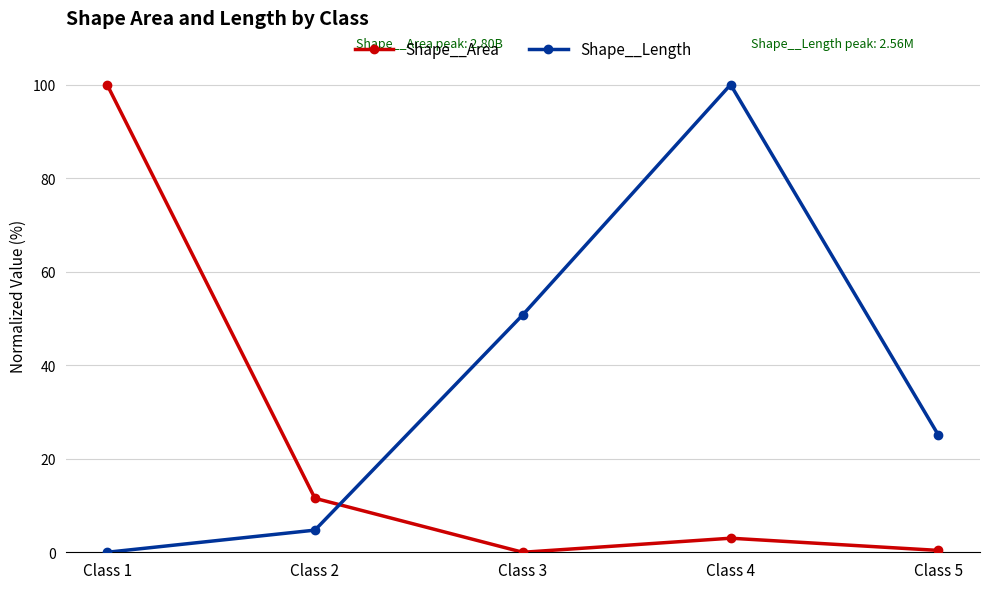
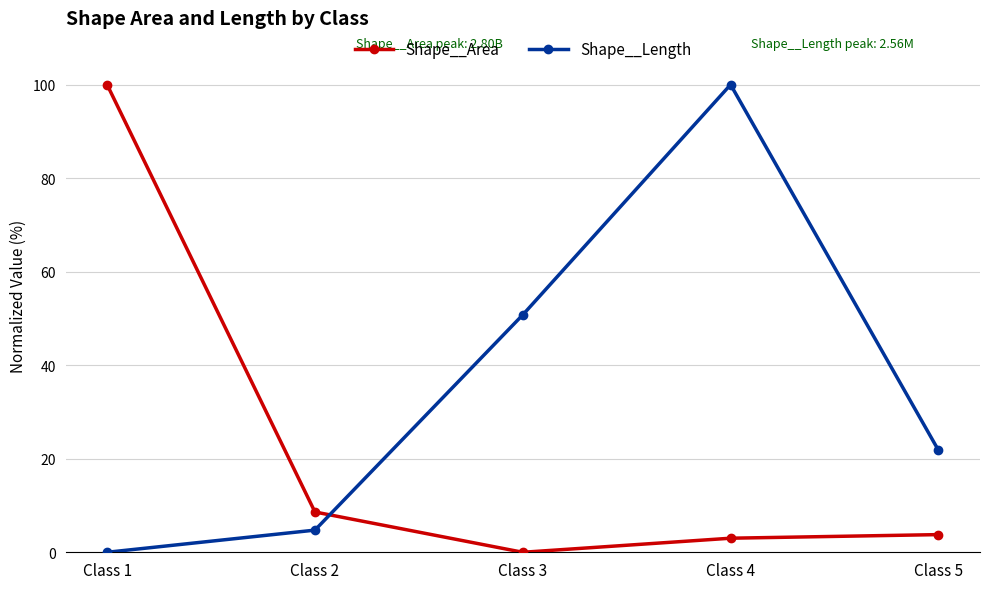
  {
    "Shape__Area": {
      "Class 1": 100,
-     "Class 2": 12,
+     "Class 2": 9,
      "Class 3": 0,
      "Class 4": 3,
-     "Class 5": 0
+     "Class 5": 4
    },
    "Shape__Length": {
      "Class 1": 0,
      "Class 2": 5,
      "Class 3": 51,
      "Class 4": 100,
-     "Class 5": 25
+     "Class 5": 22
    }
  }
